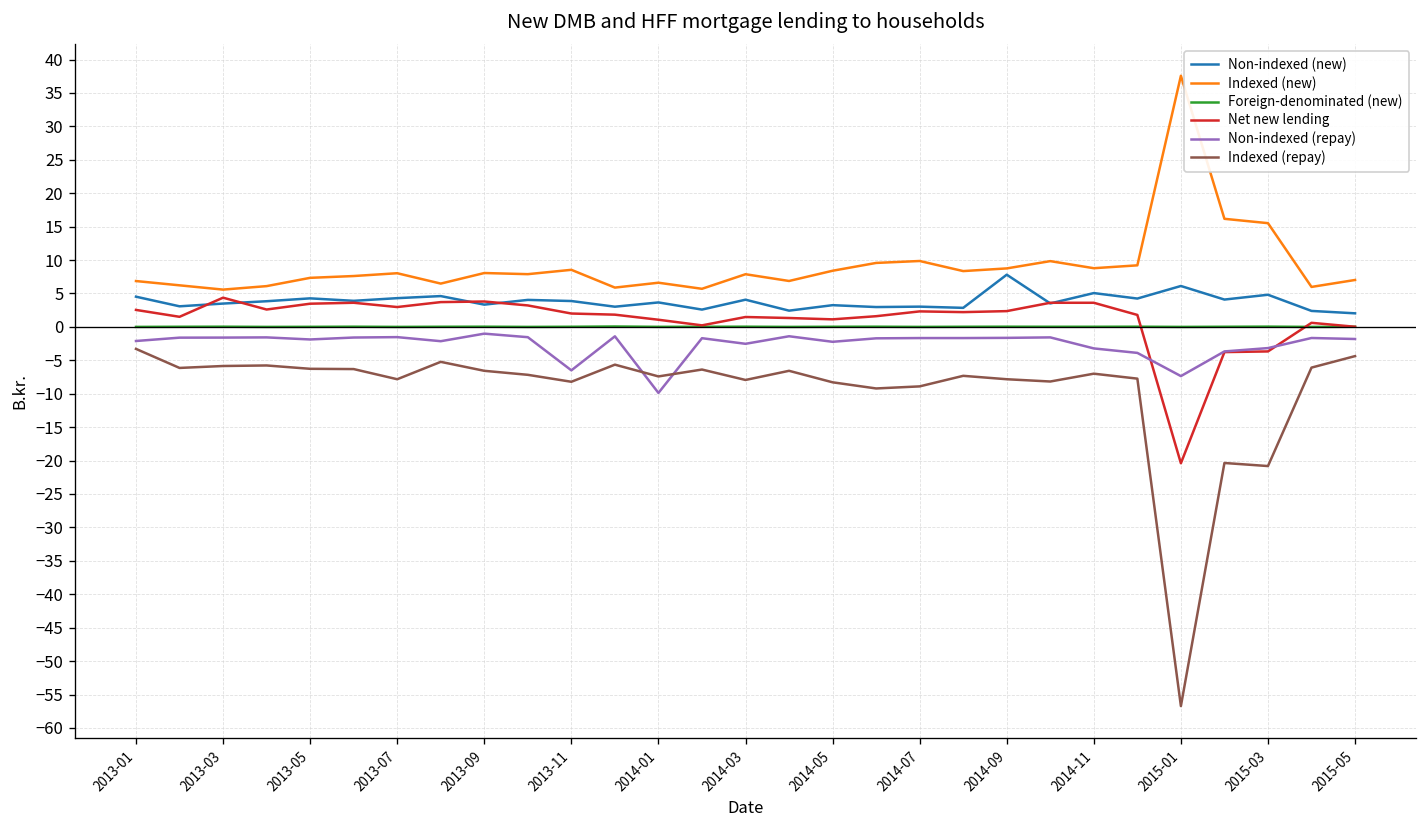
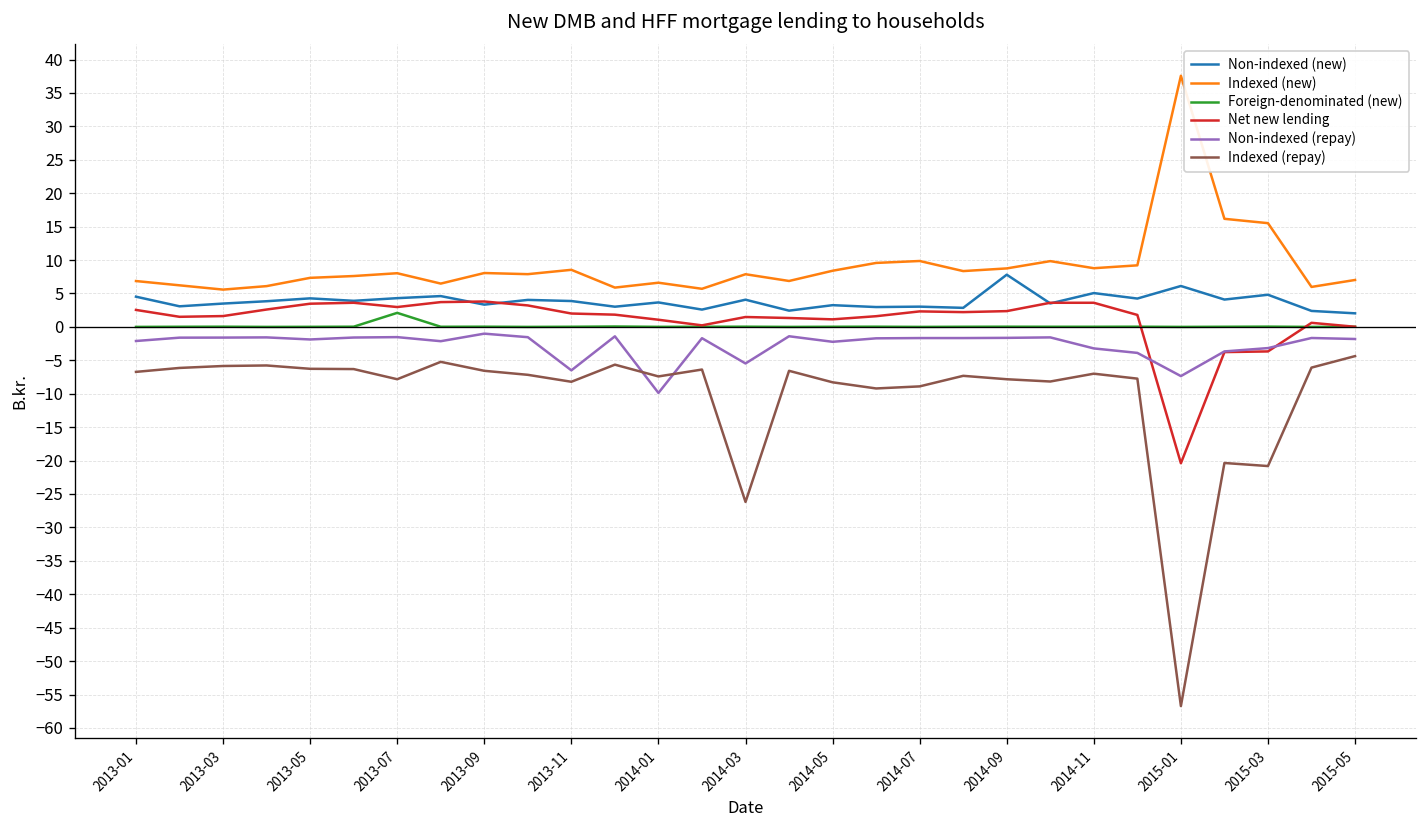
  {
    "Non-indexed (new)": {
      "2013-01": 5,
      "2013-03": 3,
      "2013-05": 4,
      "2013-07": 4,
      "2013-09": 3,
      "2013-11": 4,
      "2014-01": 4,
      "2014-03": 4,
      "2014-05": 3,
      "2014-07": 3,
      "2014-09": 8,
      "2014-11": 5,
      "2015-01": 6,
      "2015-03": 5,
      "2015-05": 2
    },
    "Indexed (new)": {
      "2013-01": 7,
      "2013-03": 6,
      "2013-05": 7,
      "2013-07": 8,
      "2013-09": 8,
      "2013-11": 9,
      "2014-01": 7,
      "2014-03": 8,
      "2014-05": 8,
      "2014-07": 10,
      "2014-09": 9,
      "2014-11": 9,
      "2015-01": 38,
      "2015-03": 16,
      "2015-05": 7
    },
    "Foreign-denominated (new)": {
      "2013-01": 0,
      "2013-03": 0,
      "2013-05": 0,
-     "2013-07": 0,
+     "2013-07": 2,
      "2013-09": 0,
      "2013-11": 0,
      "2014-01": 0,
      "2014-03": 0,
      "2014-05": 0,
      "2014-07": 0,
      "2014-09": 0,
      "2014-11": 0,
      "2015-01": 0,
      "2015-03": 0
    },
    "Net new lending": {
      "2013-01": 3,
-     "2013-03": 4,
+     "2013-03": 2,
      "2013-05": 3,
      "2013-07": 3,
      "2013-09": 4,
      "2013-11": 2,
      "2014-01": 1,
      "2014-03": 1,
      "2014-05": 1,
      "2014-07": 2,
      "2014-09": 2,
      "2014-11": 4,
      "2015-01": -20,
      "2015-03": -4
    },
    "Non-indexed (repay)": {
      "2013-01": -2,
      "2013-03": -2,
      "2013-05": -2,
      "2013-07": -2,
      "2013-09": -1,
      "2013-11": -7,
      "2014-01": -10,
-     "2014-03": -3,
+     "2014-03": -5,
      "2014-05": -2,
      "2014-07": -2,
      "2014-09": -2,
      "2014-11": -3,
      "2015-01": -7,
      "2015-03": -3,
      "2015-05": -2
    },
    "Indexed (repay)": {
-     "2013-01": -3,
+     "2013-01": -7,
      "2013-03": -6,
      "2013-05": -6,
      "2013-07": -8,
      "2013-09": -7,
      "2013-11": -8,
      "2014-01": -7,
-     "2014-03": -8,
+     "2014-03": -26,
      "2014-05": -8,
      "2014-07": -9,
      "2014-09": -8,
      "2014-11": -7,
      "2015-01": -57,
      "2015-03": -21,
      "2015-05": -4
    }
  }
